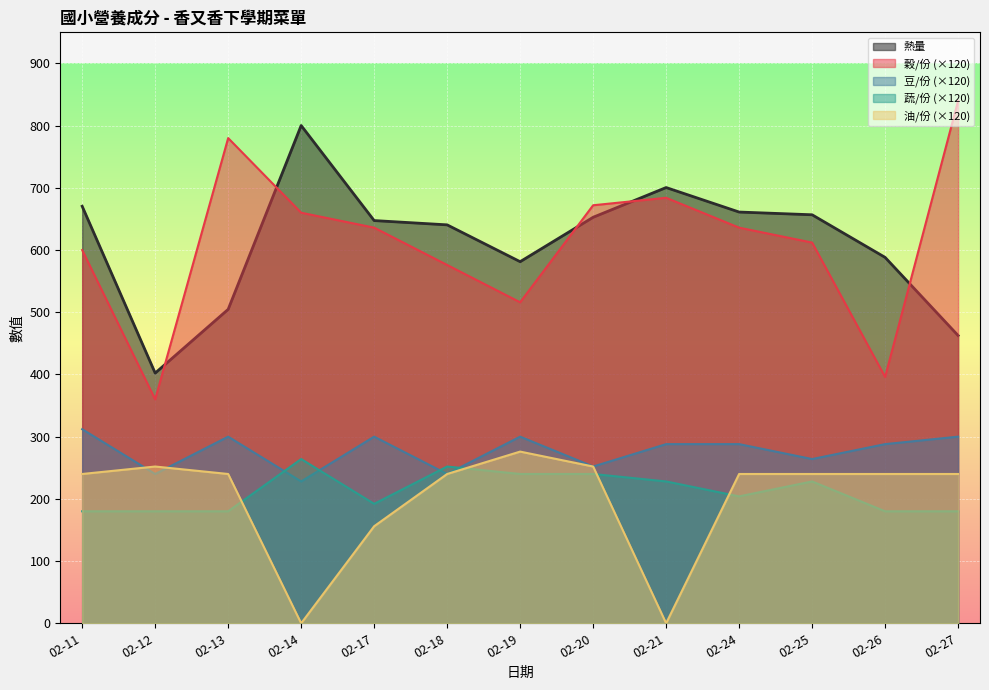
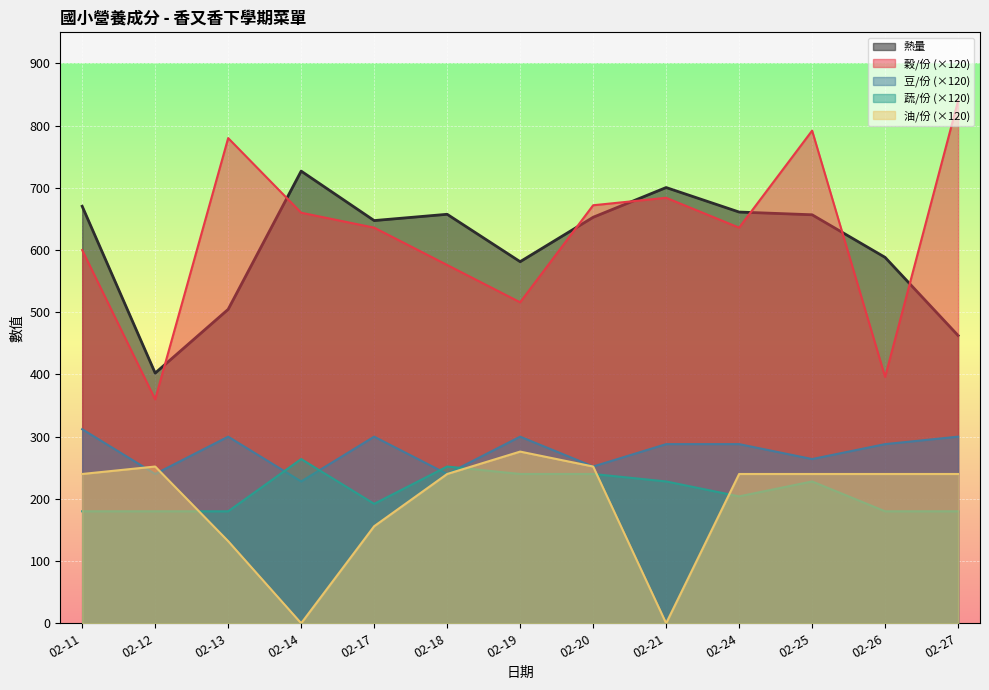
  {
    "熱量": {
      "02-11": 670,
      "02-12": 400,
      "02-13": 500,
-     "02-14": 800,
+     "02-14": 730,
      "02-17": 650,
-     "02-18": 640,
+     "02-18": 660,
      "02-19": 580,
      "02-20": 650,
      "02-21": 700,
      "02-24": 660,
      "02-25": 660,
      "02-26": 590,
      "02-27": 460
    },
    "穀/份 (×120)": {
      "02-11": 600,
      "02-12": 360,
      "02-13": 780,
      "02-14": 660,
      "02-17": 640,
      "02-18": 580,
      "02-19": 520,
      "02-20": 670,
      "02-21": 680,
      "02-24": 640,
-     "02-25": 610,
+     "02-25": 790,
      "02-26": 400
    },
    "油/份 (×120)": {
      "02-11": 240,
      "02-12": 250,
-     "02-13": 240,
+     "02-13": 130,
      "02-14": 0,
      "02-17": 160,
      "02-19": 280,
      "02-21": 0,
      "02-24": 240,
      "02-25": 240,
      "02-26": 240,
      "02-27": 240
    }
  }
